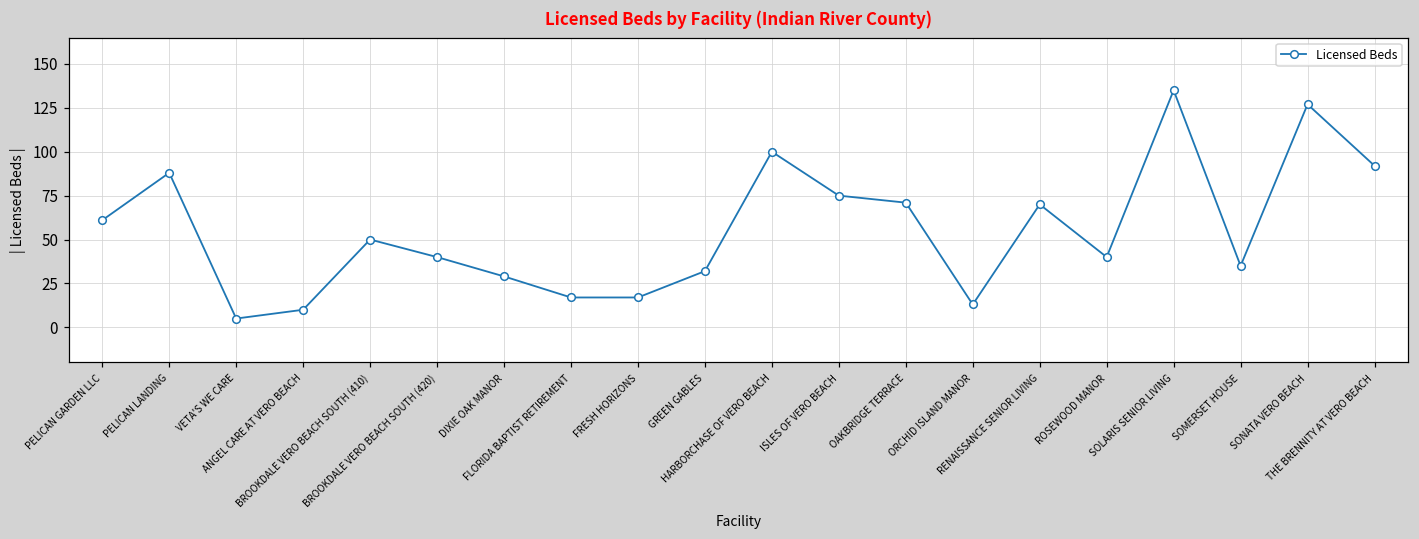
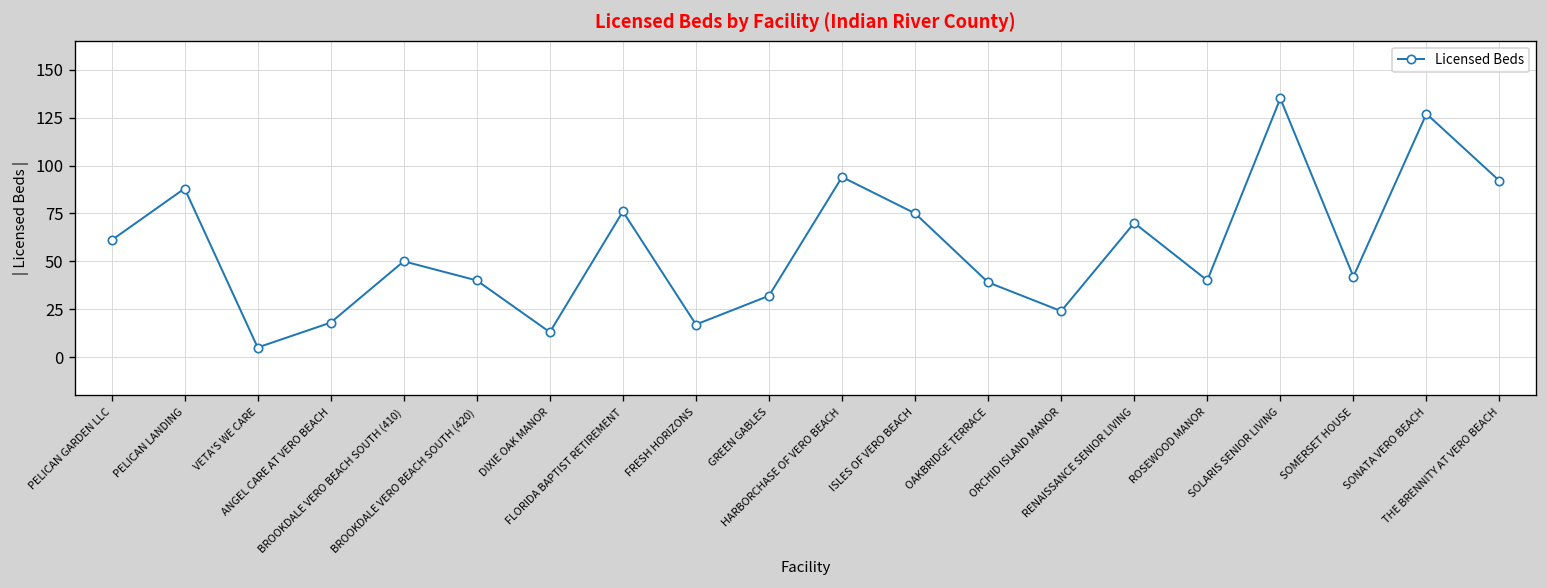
  {
    "PELICAN GARDEN LLC": 61,
    "PELICAN LANDING": 88,
    "VETA'S WE CARE": 5,
-   "ANGEL CARE AT VERO BEACH": 10,
+   "ANGEL CARE AT VERO BEACH": 18,
    "BROOKDALE VERO BEACH SOUTH (410)": 50,
    "BROOKDALE VERO BEACH SOUTH (420)": 40,
-   "DIXIE OAK MANOR": 29,
-   "FLORIDA BAPTIST RETIREMENT": 17,
+   "DIXIE OAK MANOR": 13,
+   "FLORIDA BAPTIST RETIREMENT": 76,
    "FRESH HORIZONS": 17,
    "GREEN GABLES": 32,
-   "HARBORCHASE OF VERO BEACH": 100,
+   "HARBORCHASE OF VERO BEACH": 94,
    "ISLES OF VERO BEACH": 75,
-   "OAKBRIDGE TERRACE": 71,
-   "ORCHID ISLAND MANOR": 13,
+   "OAKBRIDGE TERRACE": 39,
+   "ORCHID ISLAND MANOR": 24,
    "RENAISSANCE SENIOR LIVING": 70,
    "ROSEWOOD MANOR": 40,
    "SOLARIS SENIOR LIVING": 135,
-   "SOMERSET HOUSE": 35,
+   "SOMERSET HOUSE": 42,
    "SONATA VERO BEACH": 127,
    "THE BRENNITY AT VERO BEACH": 92
  }
